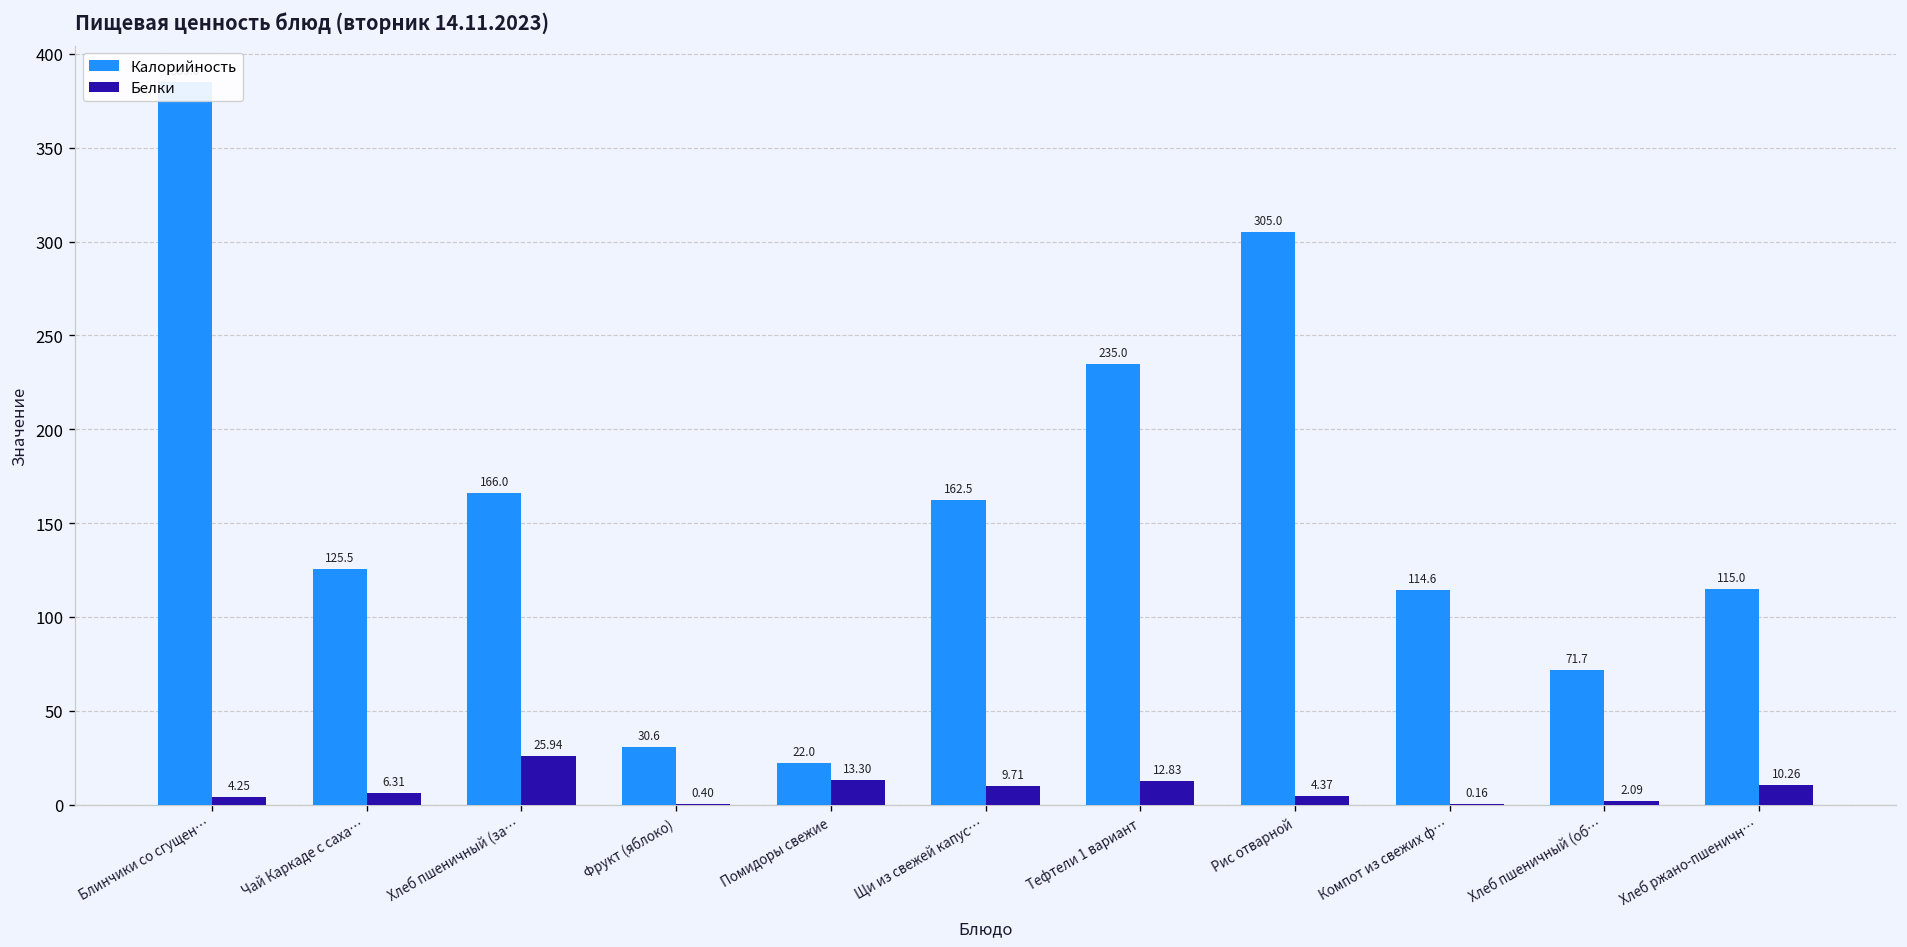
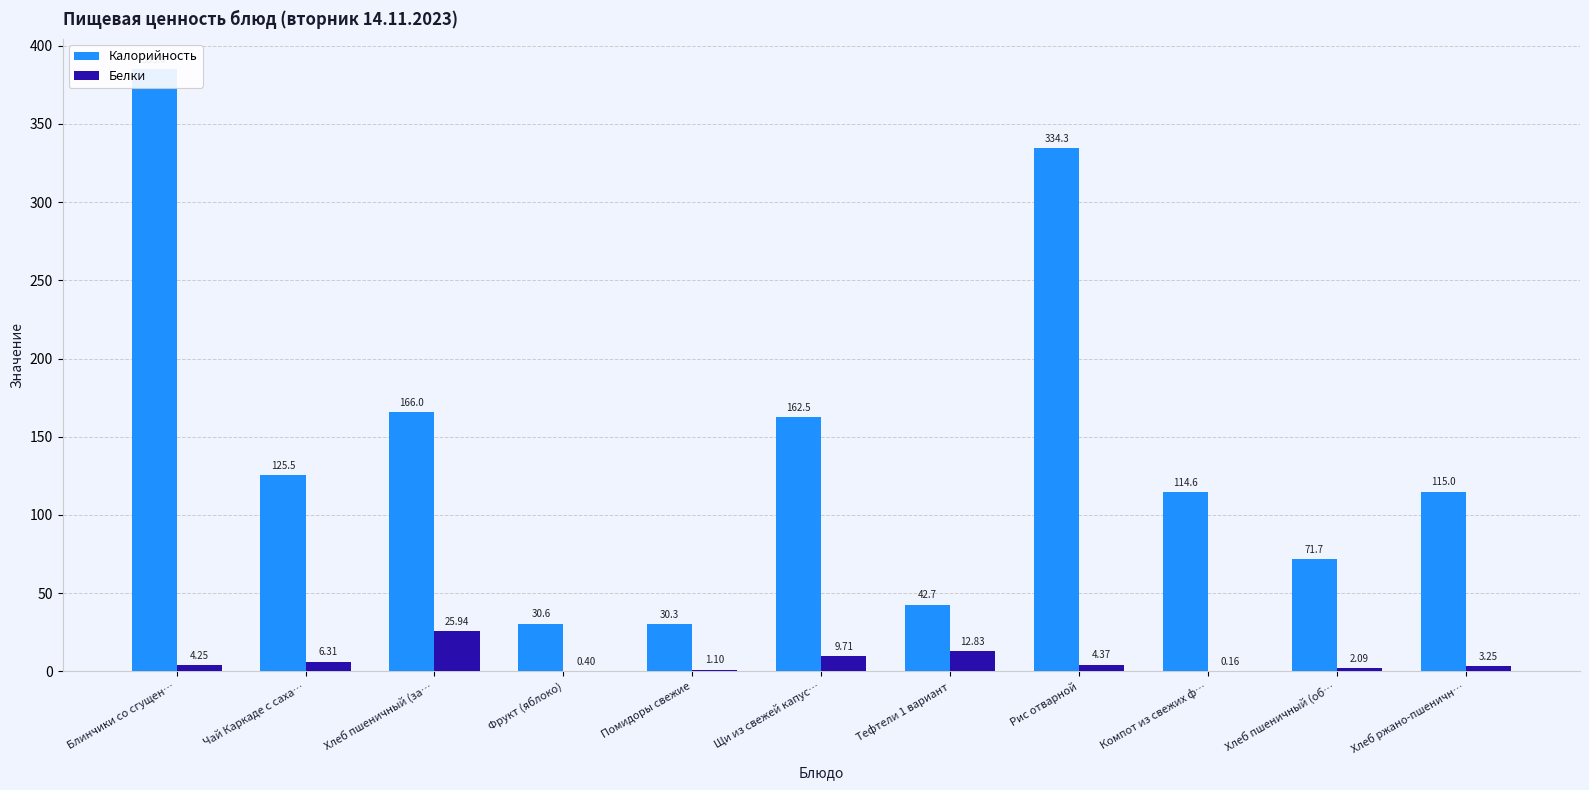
  {
    "Калорийность": {
      "Чай Каркаде с саха…": 125.5,
      "Хлеб пшеничный (за…": 166.0,
      "Фрукт (яблоко)": 30.6,
-     "Помидоры свежие": 22.0,
+     "Помидоры свежие": 30.3,
      "Щи из свежей капус…": 162.5,
-     "Тефтели 1 вариант": 235.0,
-     "Рис отварной": 305.0,
+     "Тефтели 1 вариант": 42.7,
+     "Рис отварной": 334.3,
      "Компот из свежих ф…": 114.6,
      "Хлеб пшеничный (об…": 71.7,
      "Хлеб ржано-пшеничн…": 115.0
    },
    "Белки": {
      "Блинчики со сгущен…": 4.25,
      "Чай Каркаде с саха…": 6.31,
      "Хлеб пшеничный (за…": 25.94,
      "Фрукт (яблоко)": 0.40,
-     "Помидоры свежие": 13.30,
+     "Помидоры свежие": 1.10,
      "Щи из свежей капус…": 9.71,
      "Тефтели 1 вариант": 12.83,
      "Рис отварной": 4.37,
      "Компот из свежих ф…": 0.16,
      "Хлеб пшеничный (об…": 2.09,
-     "Хлеб ржано-пшеничн…": 10.26
+     "Хлеб ржано-пшеничн…": 3.25
    }
  }
